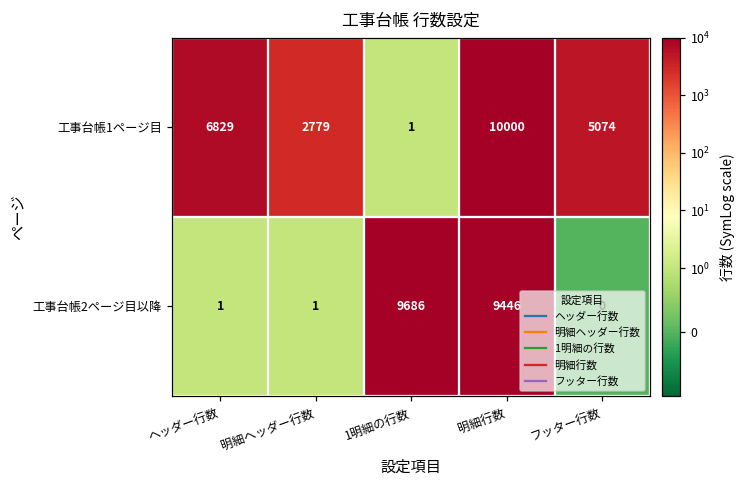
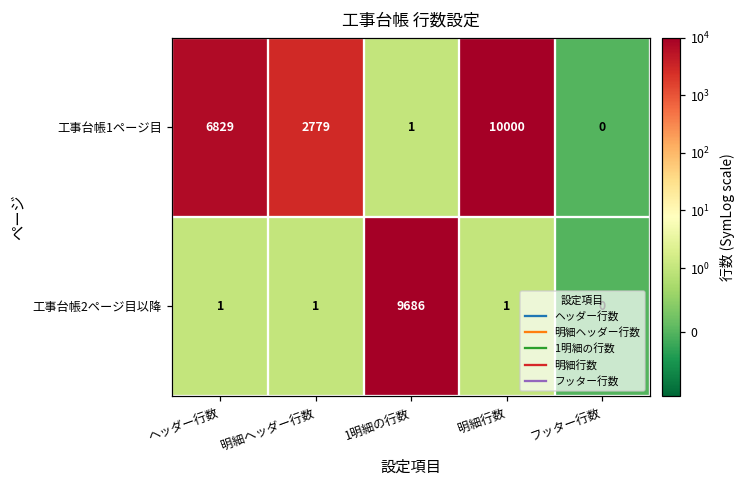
  {
    "工事台帳1ページ目": {
      "ヘッダー行数": 6829,
      "明細ヘッダー行数": 2779,
      "1明細の行数": 1,
      "明細行数": 10000,
-     "フッター行数": 5074
+     "フッター行数": 0
    },
    "工事台帳2ページ目以降": {
      "ヘッダー行数": 1,
      "明細ヘッダー行数": 1,
      "1明細の行数": 9686,
-     "明細行数": 9446
+     "明細行数": 1
    }
  }
